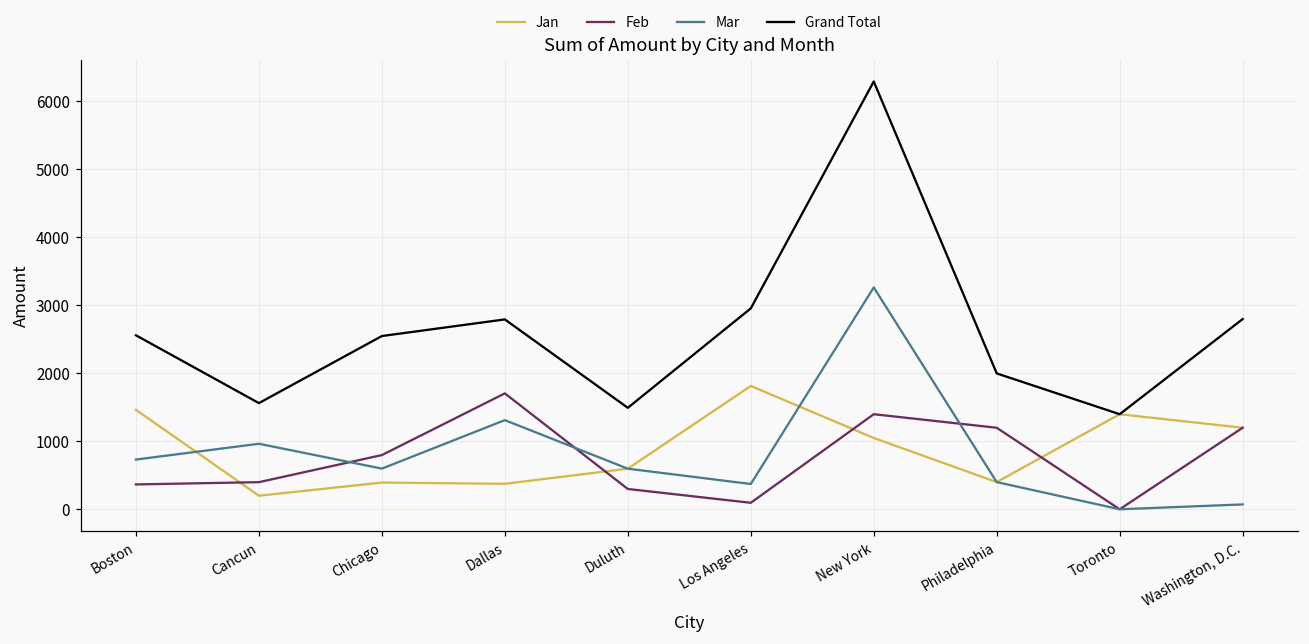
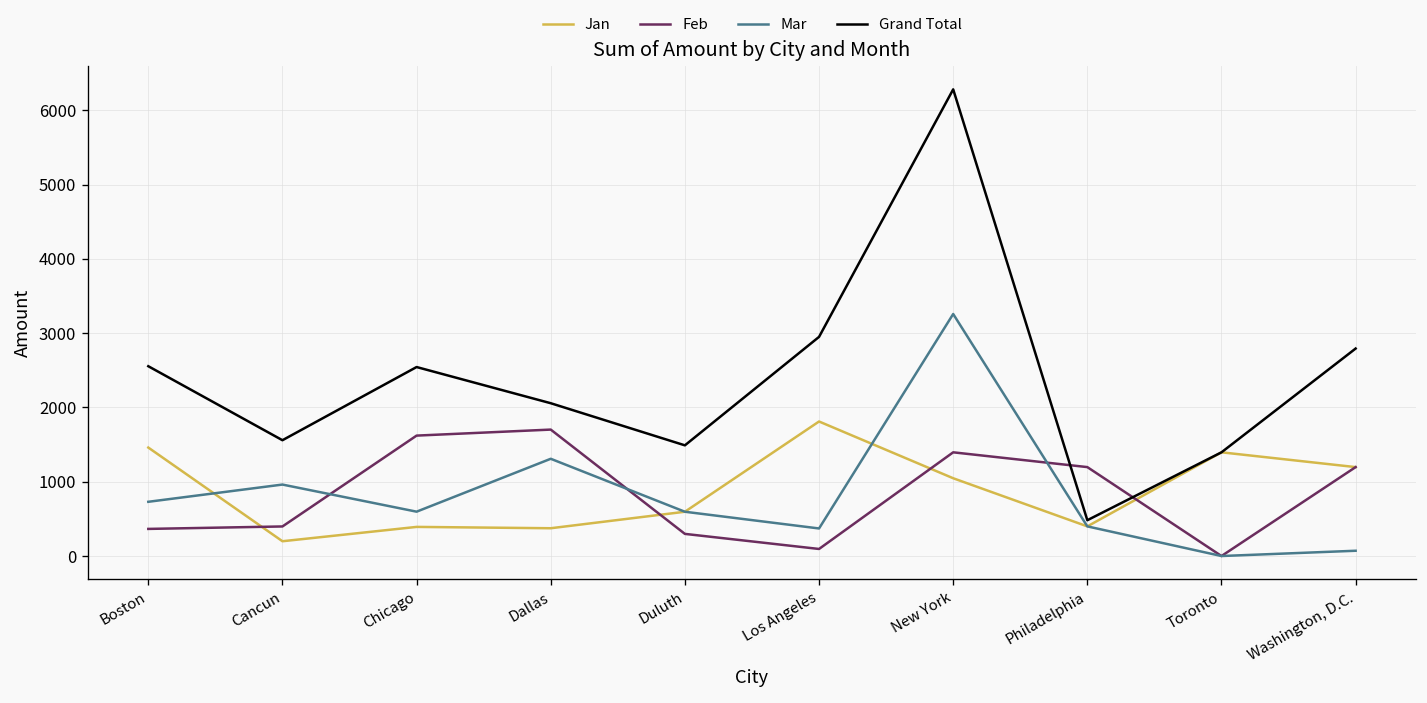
  {
    "Jan": {
      "Boston": 1500,
      "Cancun": 200,
      "Chicago": 400,
      "Dallas": 400,
      "Los Angeles": 1800,
      "New York": 1000
    },
    "Feb": {
      "Boston": 400,
      "Cancun": 400,
-     "Chicago": 800,
+     "Chicago": 1600,
      "Dallas": 1700,
      "Duluth": 300,
      "Los Angeles": 100,
      "New York": 1400,
      "Philadelphia": 1200
    },
    "Mar": {
      "Boston": 700,
      "Cancun": 1000,
      "Chicago": 600,
      "Dallas": 1300,
      "Los Angeles": 400,
      "New York": 3300,
      "Washington, D.C.": 100
    },
    "Grand Total": {
      "Boston": 2600,
      "Cancun": 1600,
      "Chicago": 2500,
-     "Dallas": 2800,
+     "Dallas": 2100,
      "Duluth": 1500,
      "Los Angeles": 3000,
      "New York": 6300,
-     "Philadelphia": 2000,
+     "Philadelphia": 500,
      "Washington, D.C.": 2800
    }
  }
